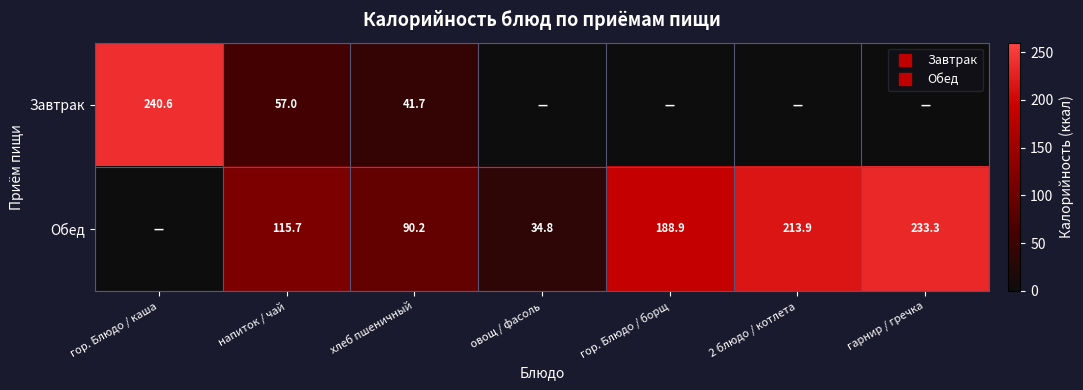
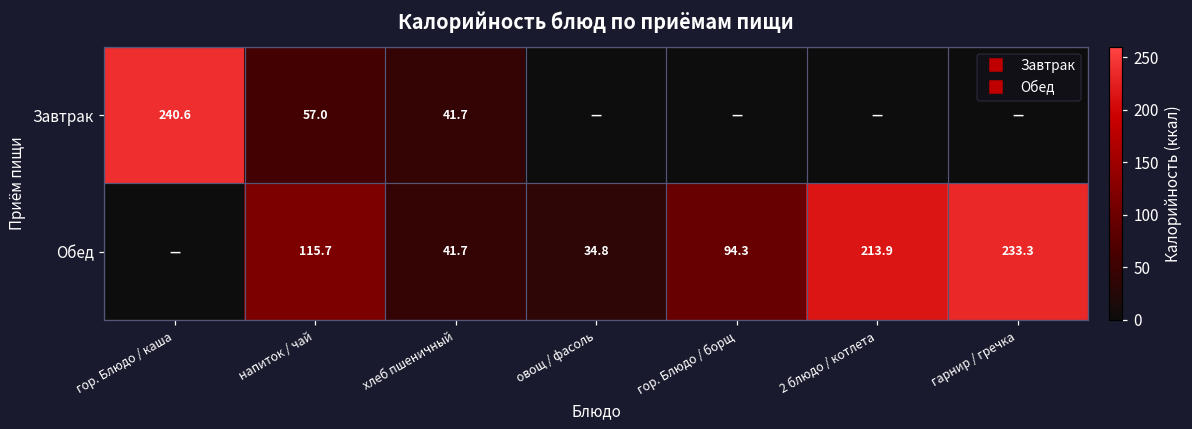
  {
    "Завтрак": {
      "гор. Блюдо / каша": 240.6,
      "напиток / чай": 57.0,
      "хлеб пшеничный": 41.7
    },
    "Обед": {
      "напиток / чай": 115.7,
-     "хлеб пшеничный": 90.2,
+     "хлеб пшеничный": 41.7,
      "овощ / фасоль": 34.8,
-     "гор. Блюдо / борщ": 188.9,
+     "гор. Блюдо / борщ": 94.3,
      "2 блюдо / котлета": 213.9,
      "гарнир / гречка": 233.3
    }
  }
